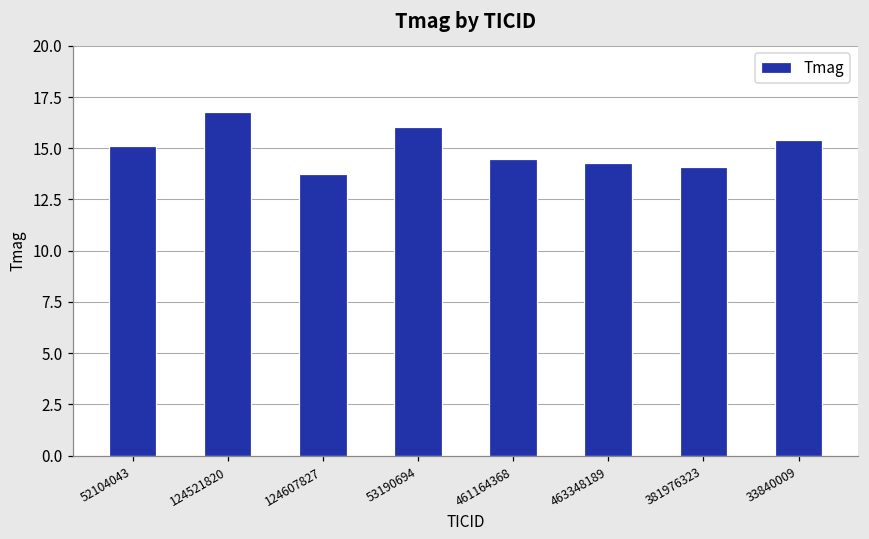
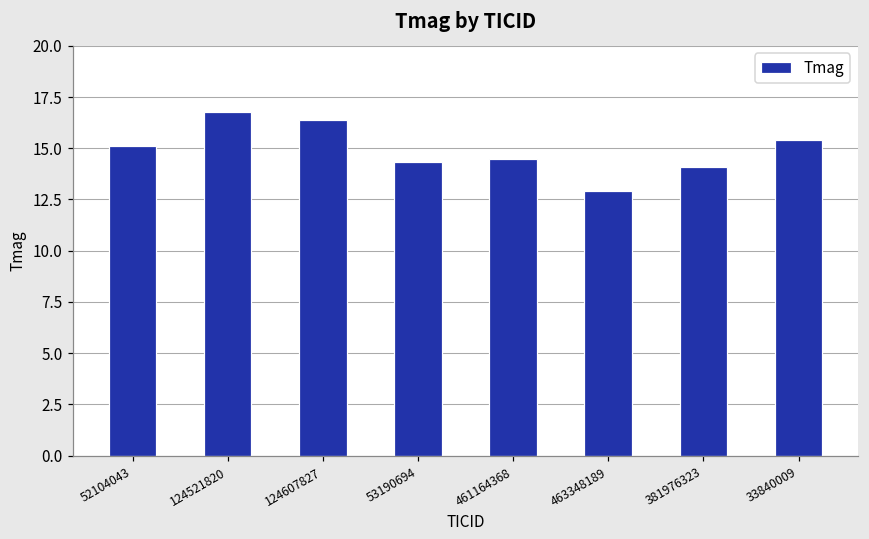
  {
    "52104043": 15.1,
    "124521820": 16.8,
-   "124607827": 13.7,
-   "53190694": 16.0,
+   "124607827": 16.4,
+   "53190694": 14.3,
    "461164368": 14.5,
-   "463348189": 14.3,
+   "463348189": 12.9,
    "381976323": 14.1,
    "33840009": 15.4
  }
